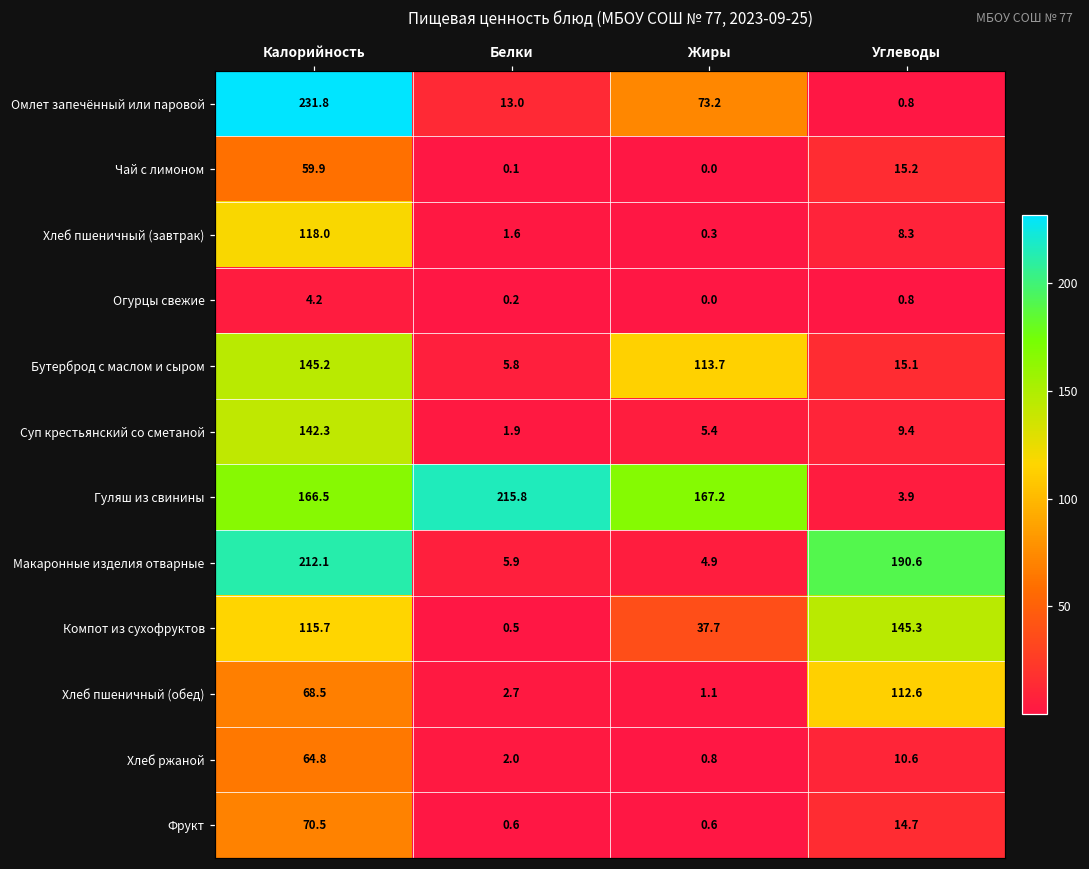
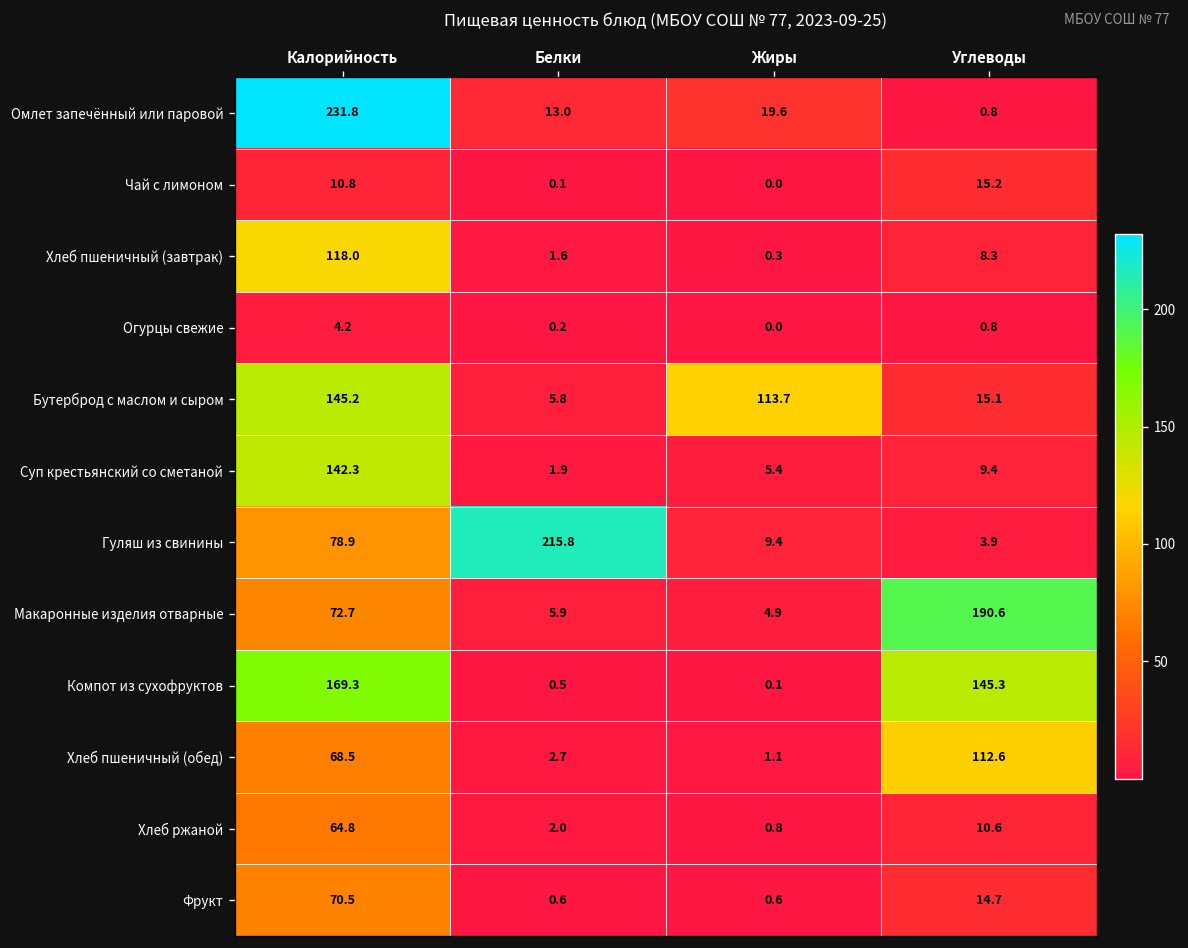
  {
    "Омлет запечённый или паровой": {
      "Калорийность": 231.8,
      "Белки": 13.0,
-     "Жиры": 73.2,
+     "Жиры": 19.6,
      "Углеводы": 0.8
    },
    "Чай с лимоном": {
-     "Калорийность": 59.9,
+     "Калорийность": 10.8,
      "Белки": 0.1,
      "Жиры": 0.0,
      "Углеводы": 15.2
    },
    "Хлеб пшеничный (завтрак)": {
      "Калорийность": 118.0,
      "Белки": 1.6,
      "Жиры": 0.3,
      "Углеводы": 8.3
    },
    "Огурцы свежие": {
      "Калорийность": 4.2,
      "Белки": 0.2,
      "Жиры": 0.0,
      "Углеводы": 0.8
    },
    "Бутерброд с маслом и сыром": {
      "Калорийность": 145.2,
      "Белки": 5.8,
      "Жиры": 113.7,
      "Углеводы": 15.1
    },
    "Суп крестьянский со сметаной": {
      "Калорийность": 142.3,
      "Белки": 1.9,
      "Жиры": 5.4,
      "Углеводы": 9.4
    },
    "Гуляш из свинины": {
-     "Калорийность": 166.5,
+     "Калорийность": 78.9,
      "Белки": 215.8,
-     "Жиры": 167.2,
+     "Жиры": 9.4,
      "Углеводы": 3.9
    },
    "Макаронные изделия отварные": {
-     "Калорийность": 212.1,
+     "Калорийность": 72.7,
      "Белки": 5.9,
      "Жиры": 4.9,
      "Углеводы": 190.6
    },
    "Компот из сухофруктов": {
-     "Калорийность": 115.7,
+     "Калорийность": 169.3,
      "Белки": 0.5,
-     "Жиры": 37.7,
+     "Жиры": 0.1,
      "Углеводы": 145.3
    },
    "Хлеб пшеничный (обед)": {
      "Калорийность": 68.5,
      "Белки": 2.7,
      "Жиры": 1.1,
      "Углеводы": 112.6
    },
    "Хлеб ржаной": {
      "Калорийность": 64.8,
      "Белки": 2.0,
      "Жиры": 0.8,
      "Углеводы": 10.6
    },
    "Фрукт": {
      "Калорийность": 70.5,
      "Белки": 0.6,
      "Жиры": 0.6,
      "Углеводы": 14.7
    }
  }
